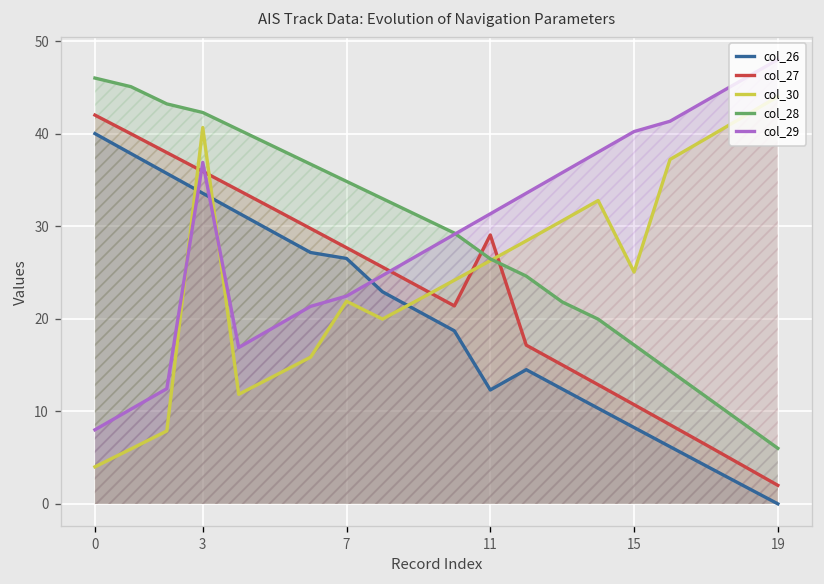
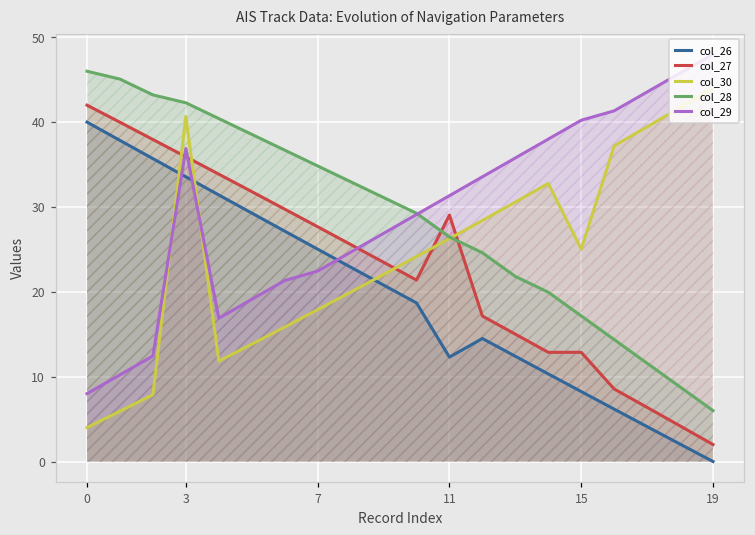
  {
    "col_26": {
      "0": 40,
      "3": 34,
-     "7": 27,
+     "7": 25,
      "11": 12,
      "15": 8,
      "19": 0
    },
    "col_27": {
      "0": 42,
      "3": 36,
      "7": 28,
      "11": 29,
-     "15": 11,
+     "15": 13,
      "19": 2
    },
    "col_30": {
      "0": 4,
      "3": 41,
-     "7": 22,
+     "7": 18,
      "15": 25
    },
    "col_28": {
      "0": 46,
      "3": 42,
      "7": 35,
      "15": 17,
      "19": 6
    },
    "col_29": {
      "0": 8,
      "3": 37,
      "7": 22,
      "11": 31,
      "15": 40
    }
  }
